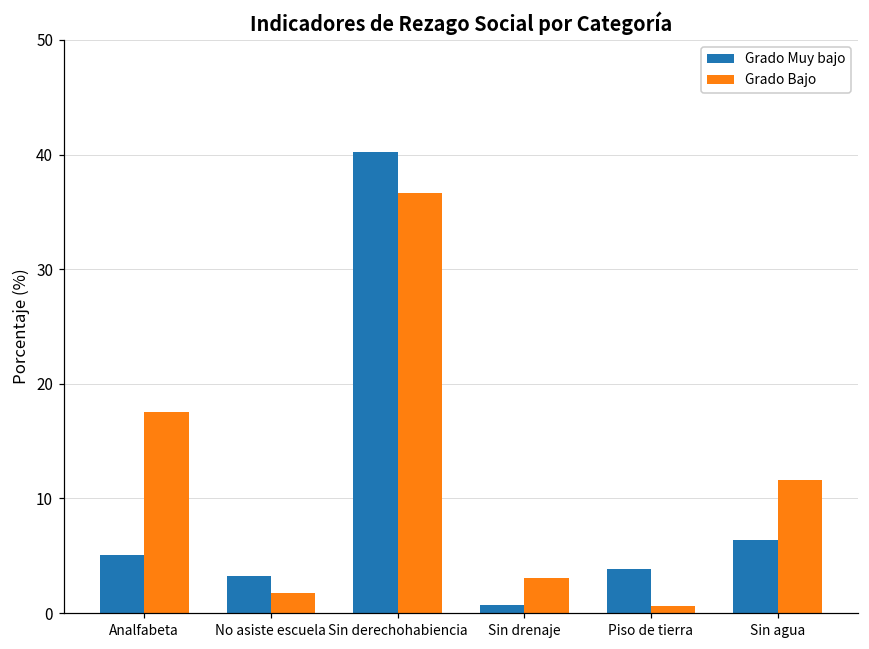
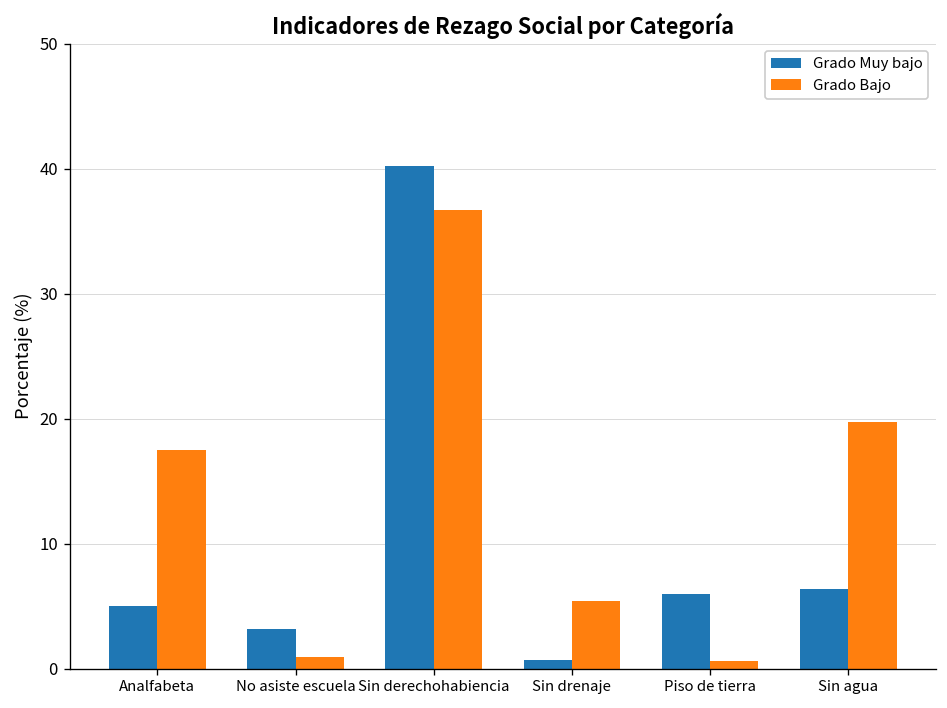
  {
    "Grado Muy bajo": {
      "Analfabeta": 5.1,
      "No asiste escuela": 3.2,
      "Sin derechohabiencia": 40.2,
      "Sin drenaje": 0.7,
-     "Piso de tierra": 3.8,
+     "Piso de tierra": 6.0,
      "Sin agua": 6.4
    },
    "Grado Bajo": {
      "Analfabeta": 17.5,
-     "No asiste escuela": 1.7,
+     "No asiste escuela": 0.9,
      "Sin derechohabiencia": 36.7,
-     "Sin drenaje": 3.0,
+     "Sin drenaje": 5.5,
      "Piso de tierra": 0.6,
-     "Sin agua": 11.6
+     "Sin agua": 19.7
    }
  }
